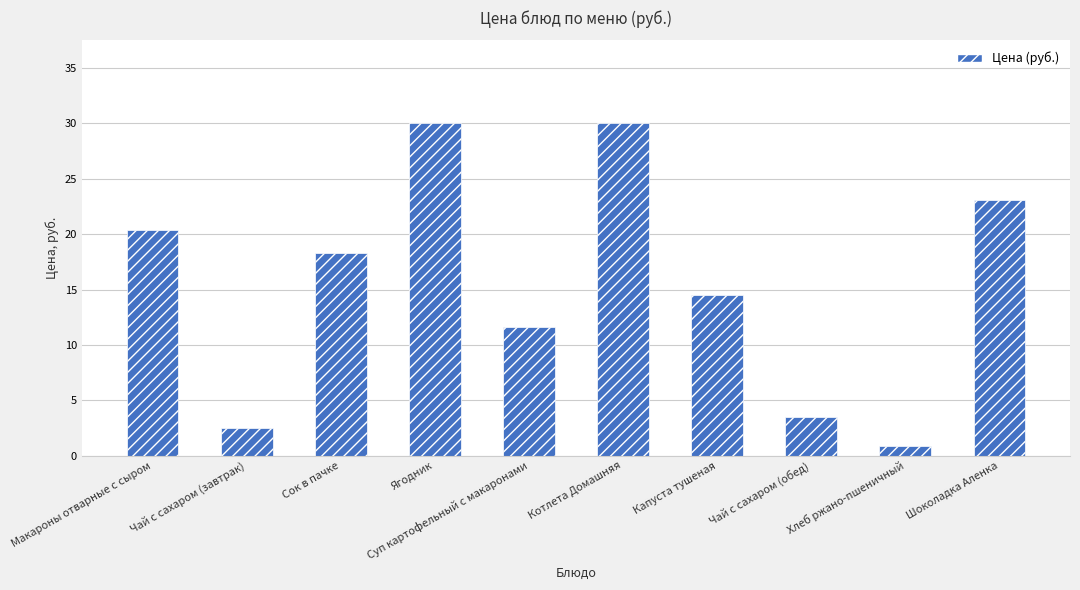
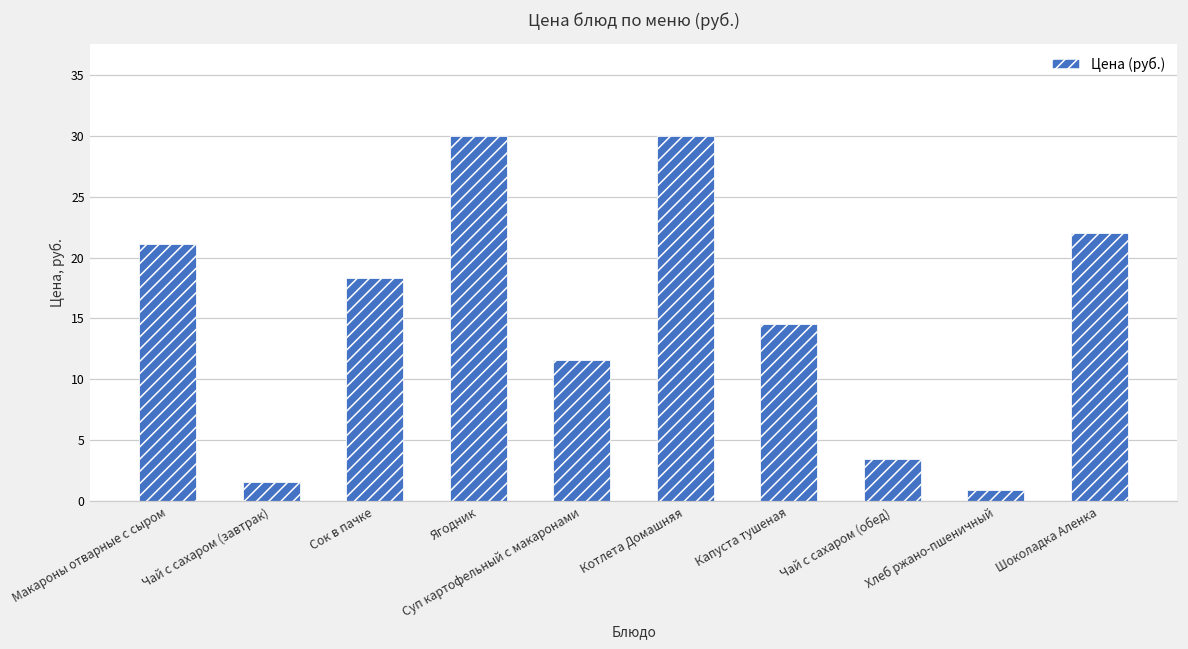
  {
-   "Макароны отварные с сыром": 20.4,
-   "Чай с сахаром (завтрак)": 2.5,
+   "Макароны отварные с сыром": 21.1,
+   "Чай с сахаром (завтрак)": 1.6,
    "Сок в пачке": 18.3,
    "Ягодник": 30.0,
    "Суп картофельный с макаронами": 11.6,
    "Котлета Домашняя": 30.0,
    "Капуста тушеная": 14.5,
    "Чай с сахаром (обед)": 3.5,
    "Хлеб ржано-пшеничный": 0.9,
-   "Шоколадка Аленка": 23.1
+   "Шоколадка Аленка": 22.0
  }
